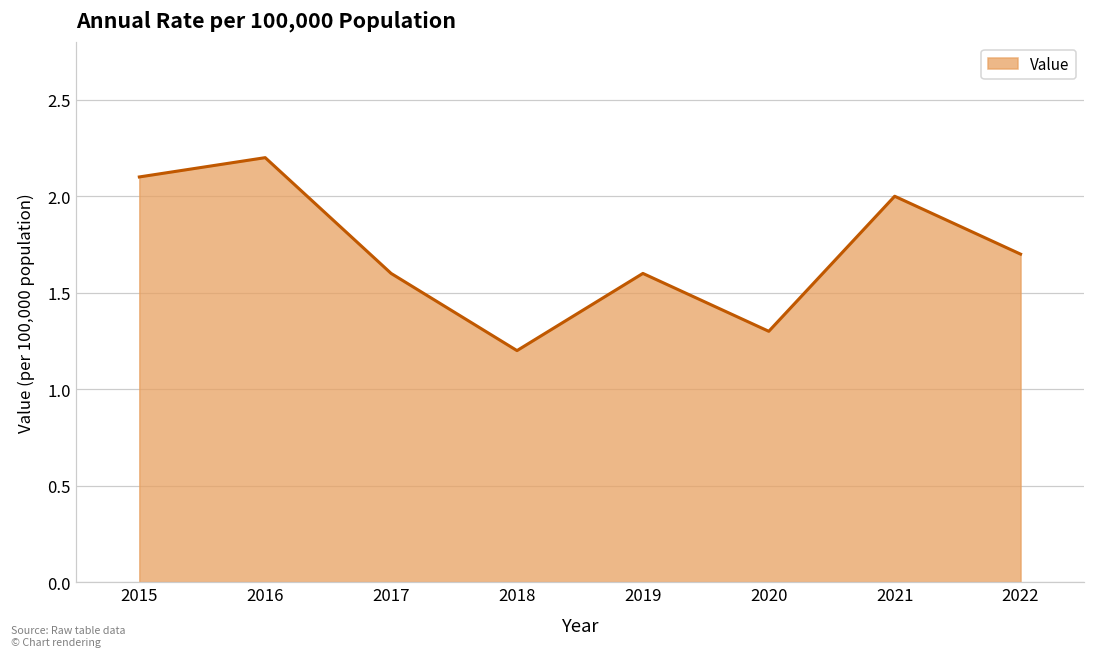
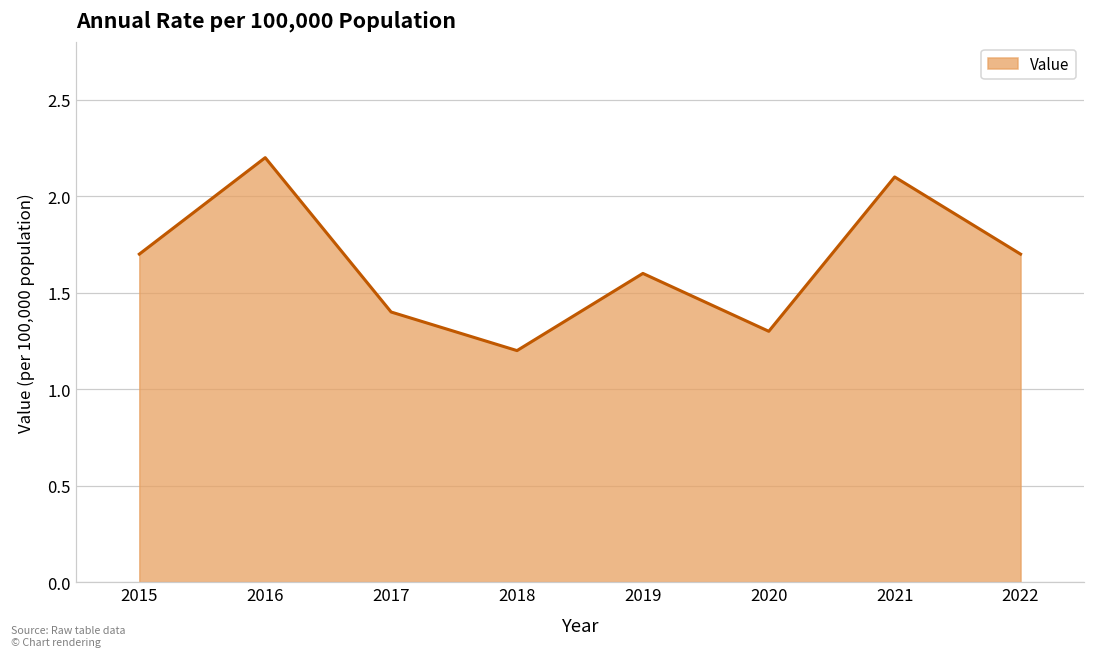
  {
-   "2015": 2.1,
+   "2015": 1.7,
    "2016": 2.2,
-   "2017": 1.6,
+   "2017": 1.4,
    "2018": 1.2,
    "2019": 1.6,
    "2020": 1.3,
-   "2021": 2.0,
+   "2021": 2.1,
    "2022": 1.7
  }
